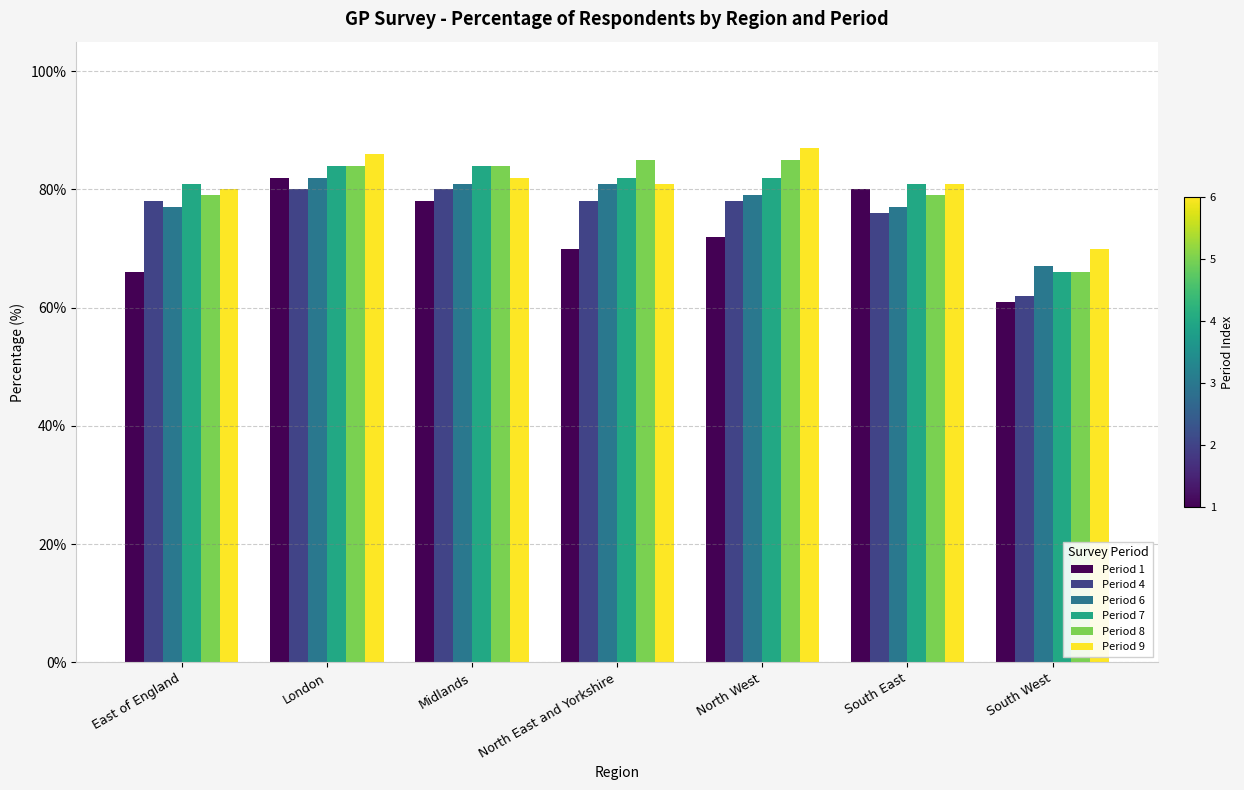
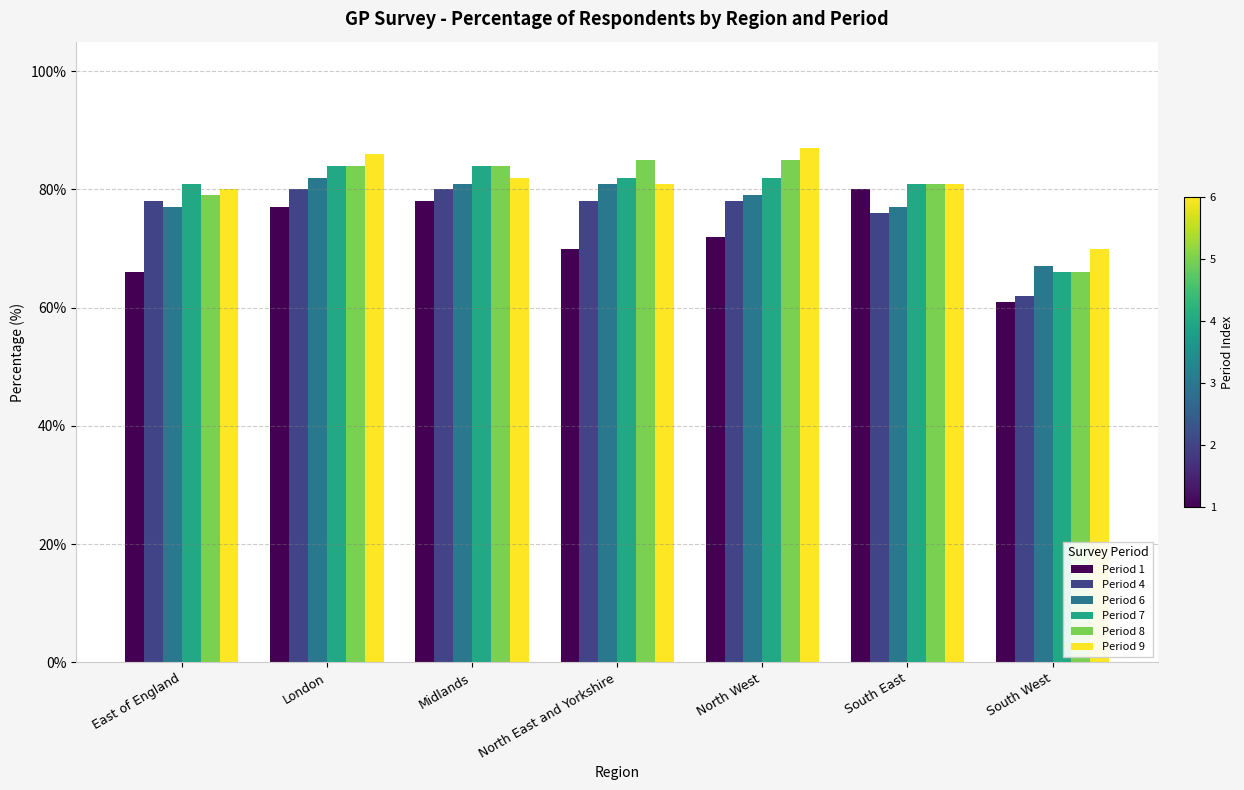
  {
    "Period 1": {
      "East of England": "66%",
-     "London": "82%",
+     "London": "77%",
      "Midlands": "78%",
      "North East and Yorkshire": "70%",
      "North West": "72%",
      "South East": "80%",
      "South West": "61%"
    },
    "Period 8": {
      "East of England": "79%",
      "London": "84%",
      "Midlands": "84%",
      "North East and Yorkshire": "85%",
      "North West": "85%",
-     "South East": "79%",
+     "South East": "81%",
      "South West": "66%"
    },
    "Period 9": {
      "East of England": "80%",
      "London": "86%",
      "Midlands": "82%",
      "North East and Yorkshire": "81%",
      "North West": "87%",
      "South East": "81%",
      "South West": "70%"
    }
  }
